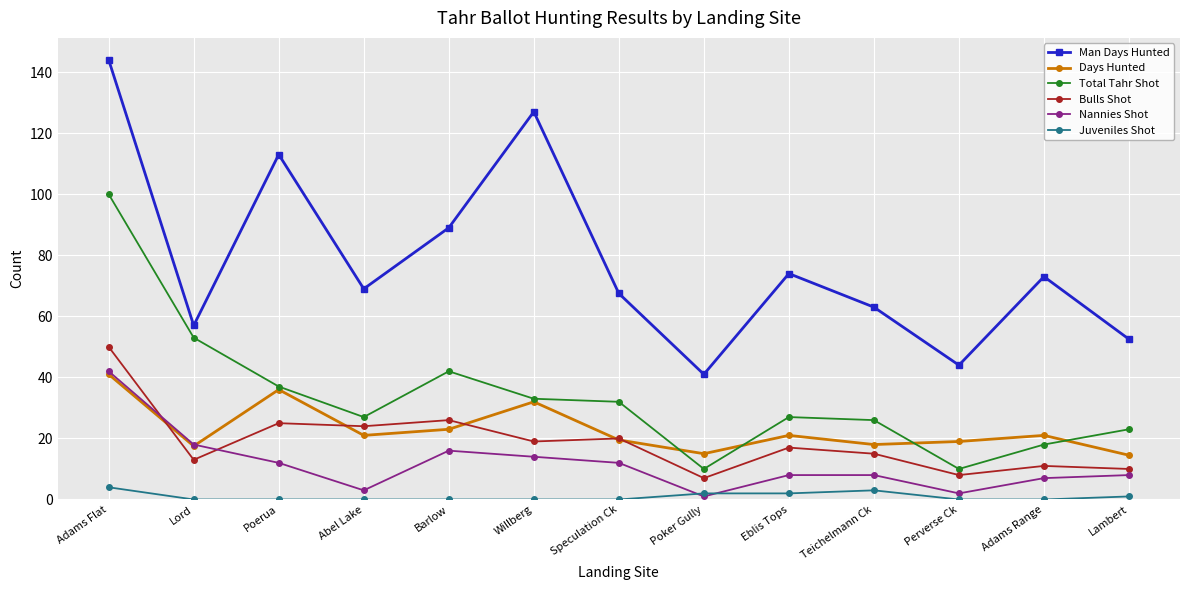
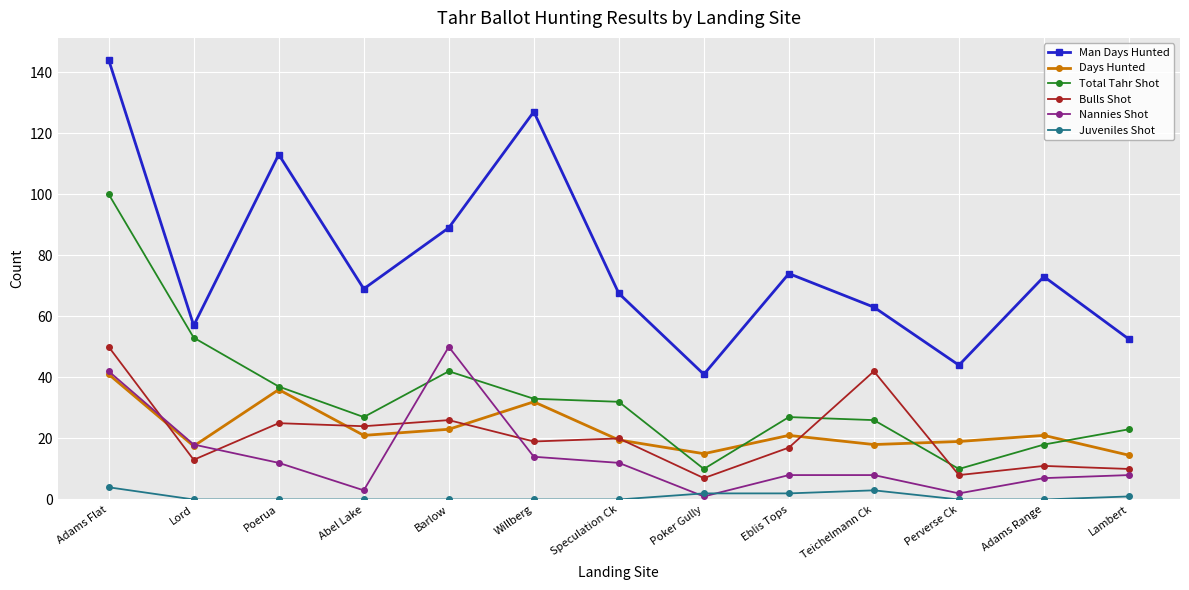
  {
    "Man Days Hunted": {
      "Adams Flat": 144,
      "Lord": 57,
      "Poerua": 113,
      "Abel Lake": 69,
      "Barlow": 89,
      "Willberg": 127,
      "Speculation Ck": 68,
      "Poker Gully": 41,
      "Eblis Tops": 74,
      "Teichelmann Ck": 63,
      "Perverse Ck": 44,
      "Adams Range": 73,
      "Lambert": 53
    },
    "Days Hunted": {
      "Adams Flat": 41,
      "Poerua": 36,
      "Abel Lake": 21,
      "Barlow": 23,
      "Willberg": 32,
      "Poker Gully": 15,
      "Eblis Tops": 21,
      "Teichelmann Ck": 18,
      "Perverse Ck": 19,
      "Adams Range": 21,
      "Lambert": 15
    },
    "Total Tahr Shot": {
      "Adams Flat": 100,
      "Lord": 53,
      "Poerua": 37,
      "Abel Lake": 27,
      "Barlow": 42,
      "Willberg": 33,
      "Speculation Ck": 32,
      "Poker Gully": 10,
      "Eblis Tops": 27,
      "Teichelmann Ck": 26,
      "Perverse Ck": 10,
      "Adams Range": 18,
      "Lambert": 23
    },
    "Bulls Shot": {
      "Adams Flat": 50,
      "Lord": 13,
      "Poerua": 25,
      "Abel Lake": 24,
      "Barlow": 26,
      "Willberg": 19,
      "Poker Gully": 7,
      "Eblis Tops": 17,
-     "Teichelmann Ck": 15,
+     "Teichelmann Ck": 42,
      "Perverse Ck": 8,
      "Adams Range": 11,
      "Lambert": 10
    },
    "Nannies Shot": {
      "Adams Flat": 42,
      "Poerua": 12,
      "Abel Lake": 3,
-     "Barlow": 16,
+     "Barlow": 50,
      "Willberg": 14,
      "Speculation Ck": 12,
      "Poker Gully": 1,
      "Eblis Tops": 8,
      "Teichelmann Ck": 8,
      "Perverse Ck": 2,
      "Adams Range": 7,
      "Lambert": 8
    },
    "Juveniles Shot": {
      "Adams Flat": 4,
      "Lord": 0,
      "Poerua": 0,
      "Abel Lake": 0,
      "Barlow": 0,
      "Willberg": 0,
      "Speculation Ck": 0,
      "Poker Gully": 2,
      "Eblis Tops": 2,
      "Teichelmann Ck": 3,
      "Perverse Ck": 0,
      "Adams Range": 0,
      "Lambert": 1
    }
  }
